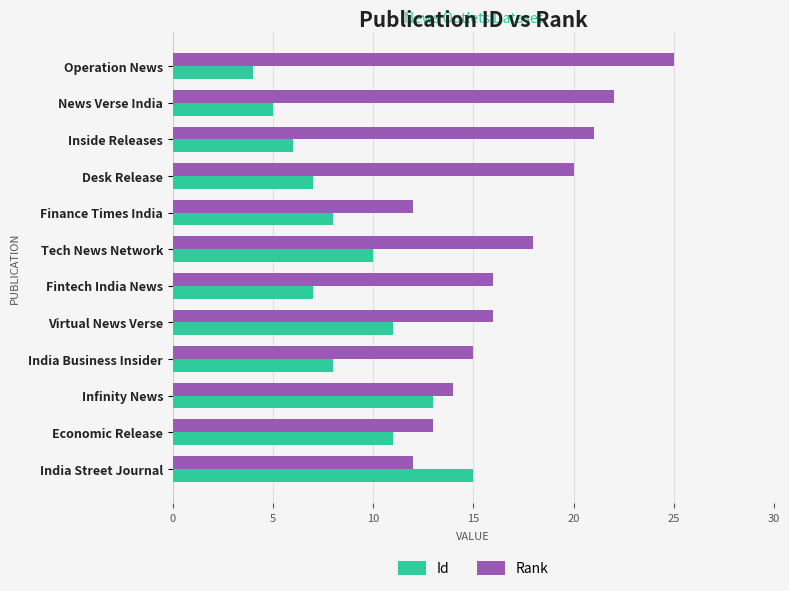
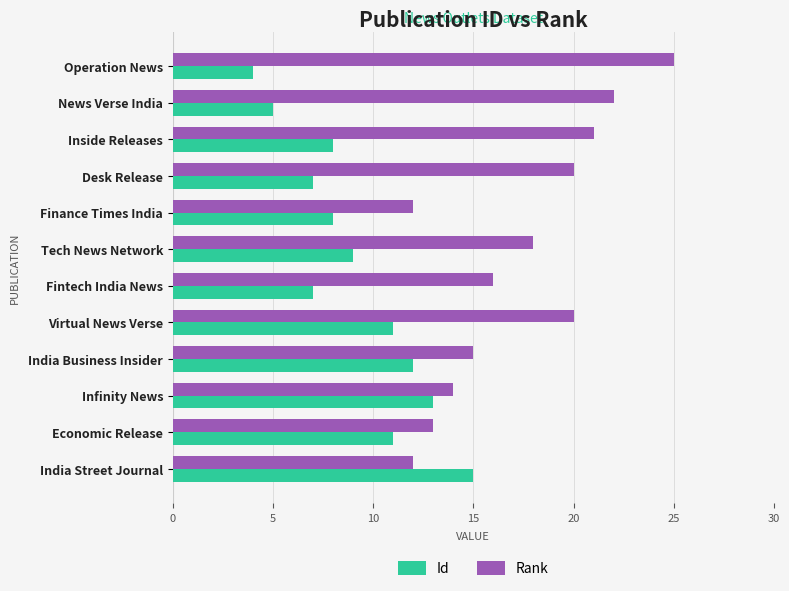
  {
    "Id": {
      "Operation News": 4,
      "News Verse India": 5,
-     "Inside Releases": 6,
+     "Inside Releases": 8,
      "Desk Release": 7,
      "Finance Times India": 8,
-     "Tech News Network": 10,
+     "Tech News Network": 9,
      "Fintech India News": 7,
      "Virtual News Verse": 11,
-     "India Business Insider": 8,
+     "India Business Insider": 12,
      "Infinity News": 13,
      "Economic Release": 11,
      "India Street Journal": 15
    },
    "Rank": {
      "Operation News": 25,
      "News Verse India": 22,
      "Inside Releases": 21,
      "Desk Release": 20,
      "Finance Times India": 12,
      "Tech News Network": 18,
      "Fintech India News": 16,
-     "Virtual News Verse": 16,
+     "Virtual News Verse": 20,
      "India Business Insider": 15,
      "Infinity News": 14,
      "Economic Release": 13,
      "India Street Journal": 12
    }
  }
